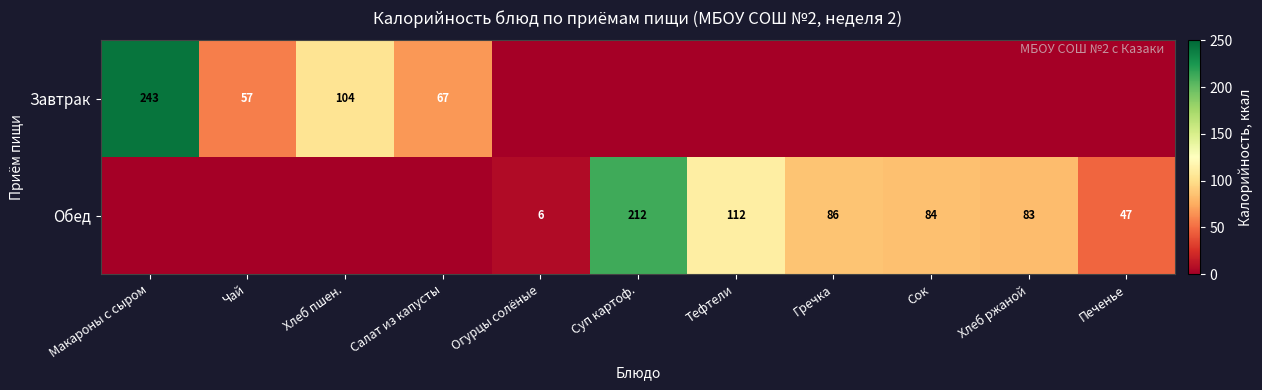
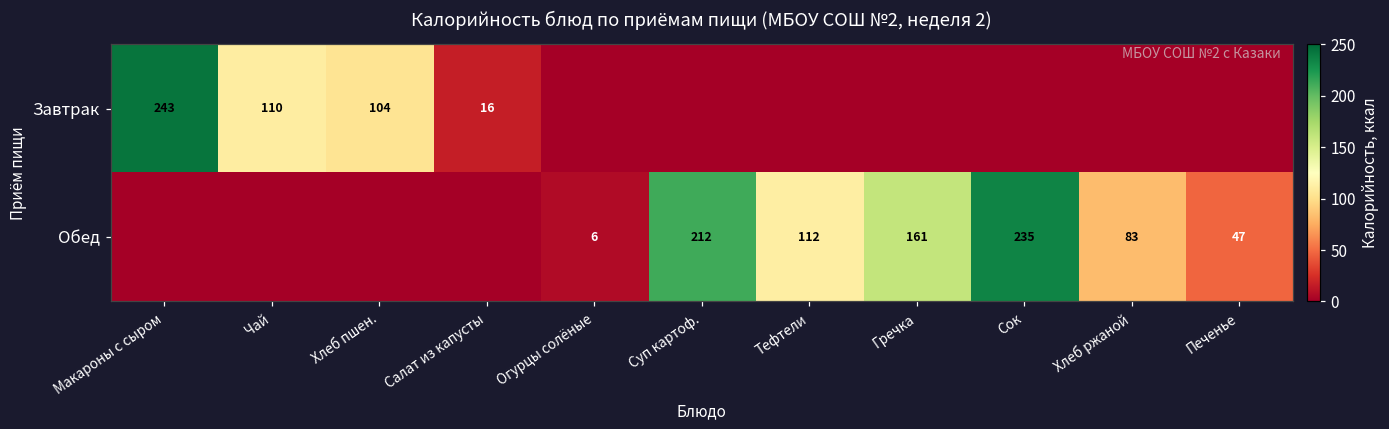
  {
    "Завтрак": {
      "Макароны с сыром": 243,
-     "Чай": 57,
+     "Чай": 110,
      "Хлеб пшен.": 104,
-     "Салат из капусты": 67,
+     "Салат из капусты": 16,
      "Печенье": 2
    },
    "Обед": {
      "Огурцы солёные": 6,
      "Суп картоф.": 212,
      "Тефтели": 112,
-     "Гречка": 86,
-     "Сок": 84,
+     "Гречка": 161,
+     "Сок": 235,
      "Хлеб ржаной": 83,
      "Печенье": 47
    }
  }
